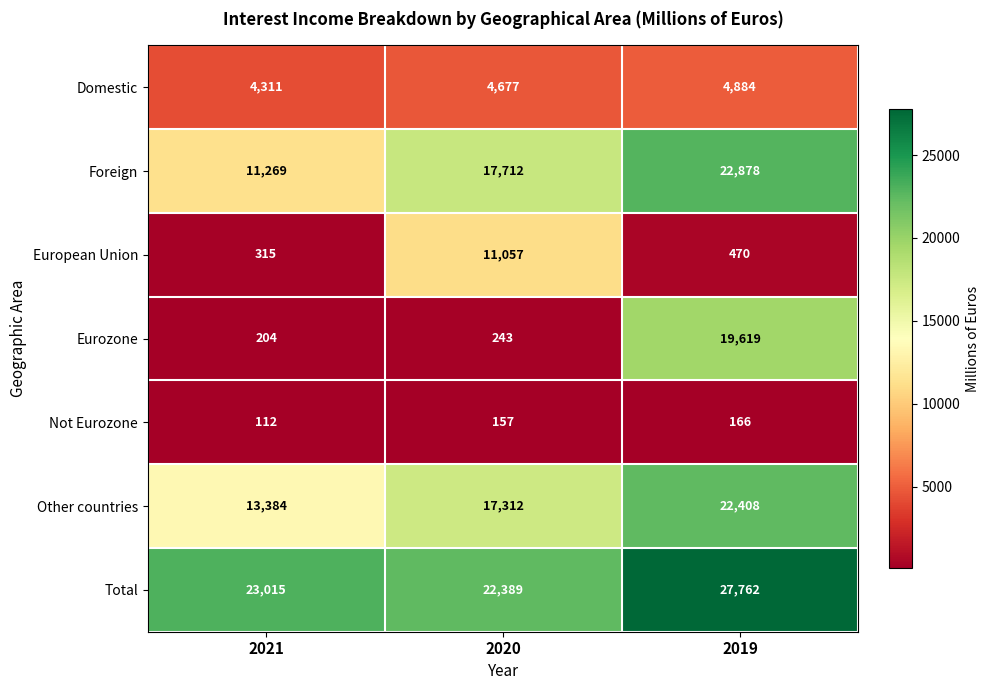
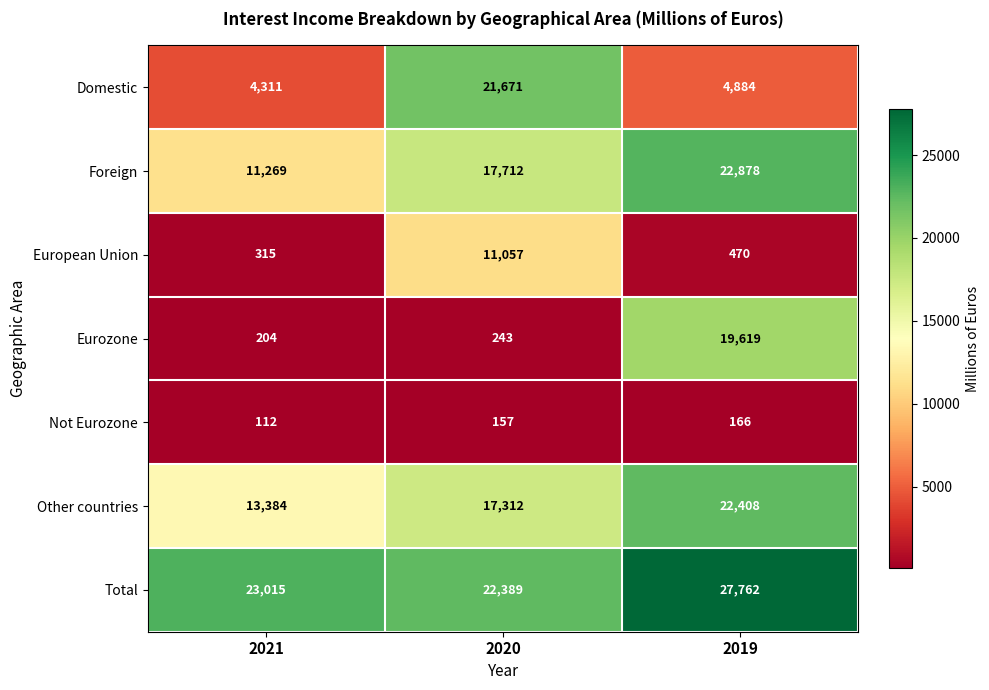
  {
    "Domestic": {
      "2021": "4,311",
-     "2020": "4,677",
+     "2020": "21,671",
      "2019": "4,884"
    },
    "Foreign": {
      "2021": "11,269",
      "2020": "17,712",
      "2019": "22,878"
    },
    "European Union": {
      "2021": "315",
      "2020": "11,057",
      "2019": "470"
    },
    "Eurozone": {
      "2021": "204",
      "2020": "243",
      "2019": "19,619"
    },
    "Not Eurozone": {
      "2021": "112",
      "2020": "157",
      "2019": "166"
    },
    "Other countries": {
      "2021": "13,384",
      "2020": "17,312",
      "2019": "22,408"
    },
    "Total": {
      "2021": "23,015",
      "2020": "22,389",
      "2019": "27,762"
    }
  }
